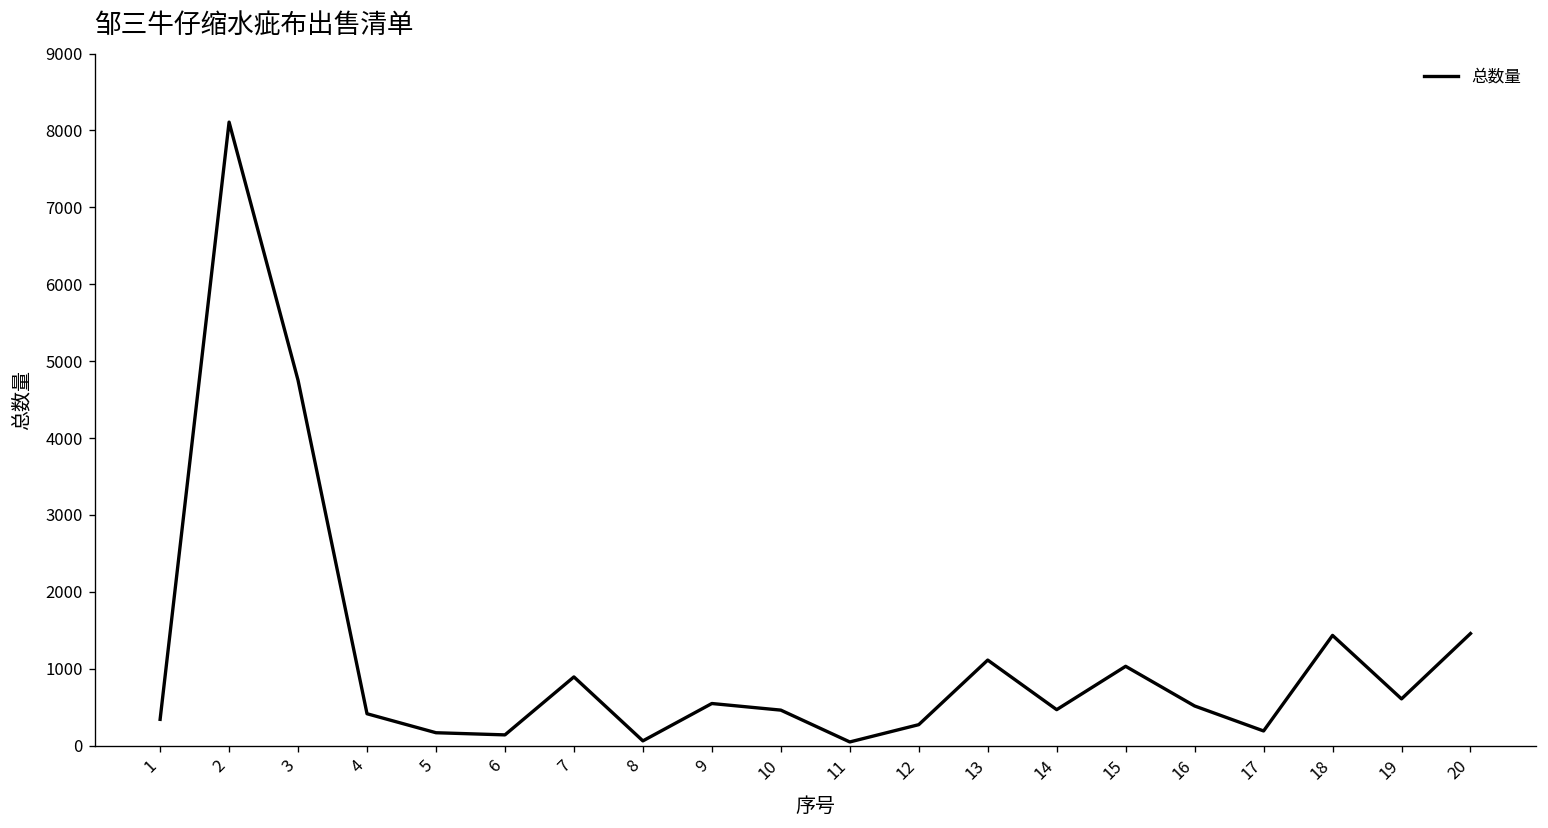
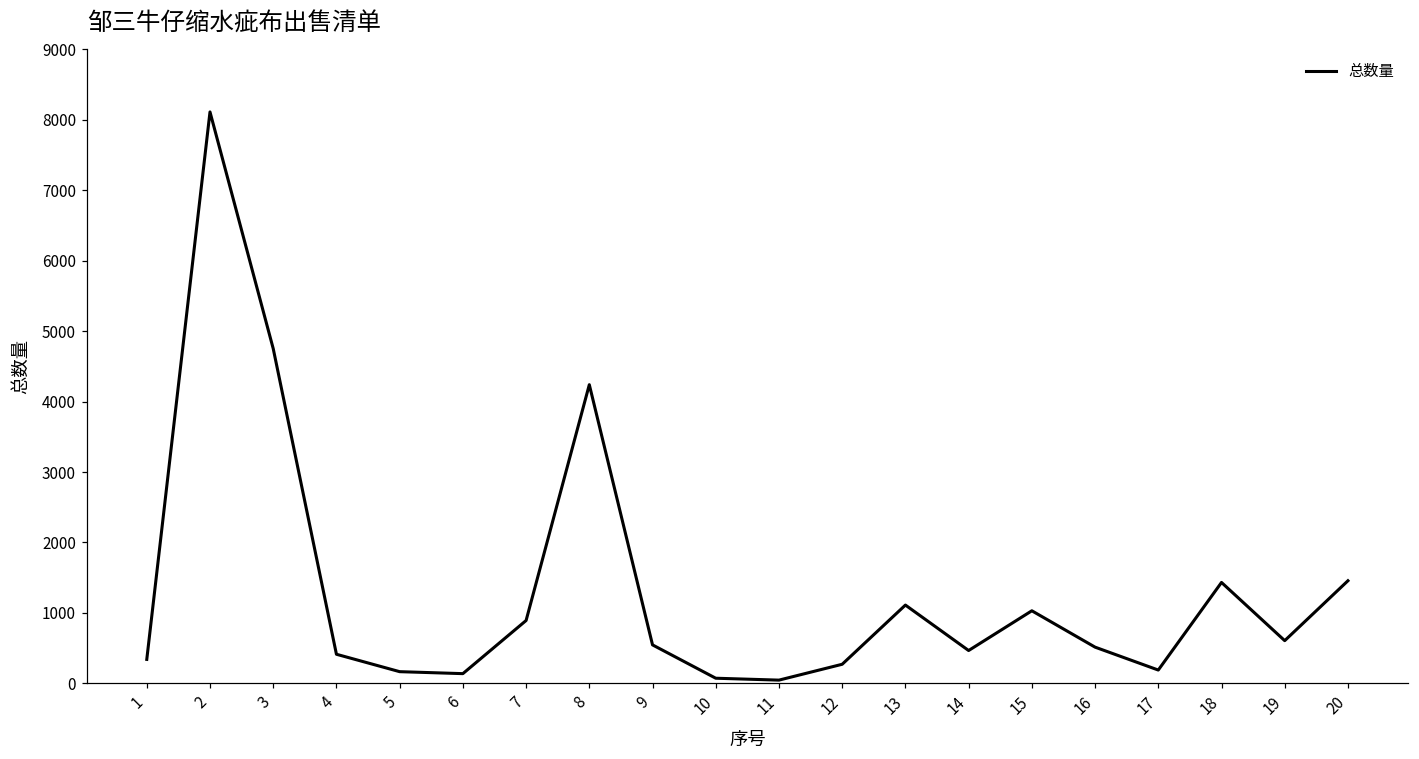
  {
    "1": 300,
    "2": 8100,
    "3": 4800,
    "4": 400,
    "5": 200,
    "6": 100,
    "7": 900,
-   "8": 100,
+   "8": 4200,
    "9": 500,
-   "10": 500,
+   "10": 100,
    "11": 0,
    "12": 300,
    "13": 1100,
    "14": 500,
    "15": 1000,
    "16": 500,
    "17": 200,
    "18": 1400,
    "19": 600,
    "20": 1500
  }
